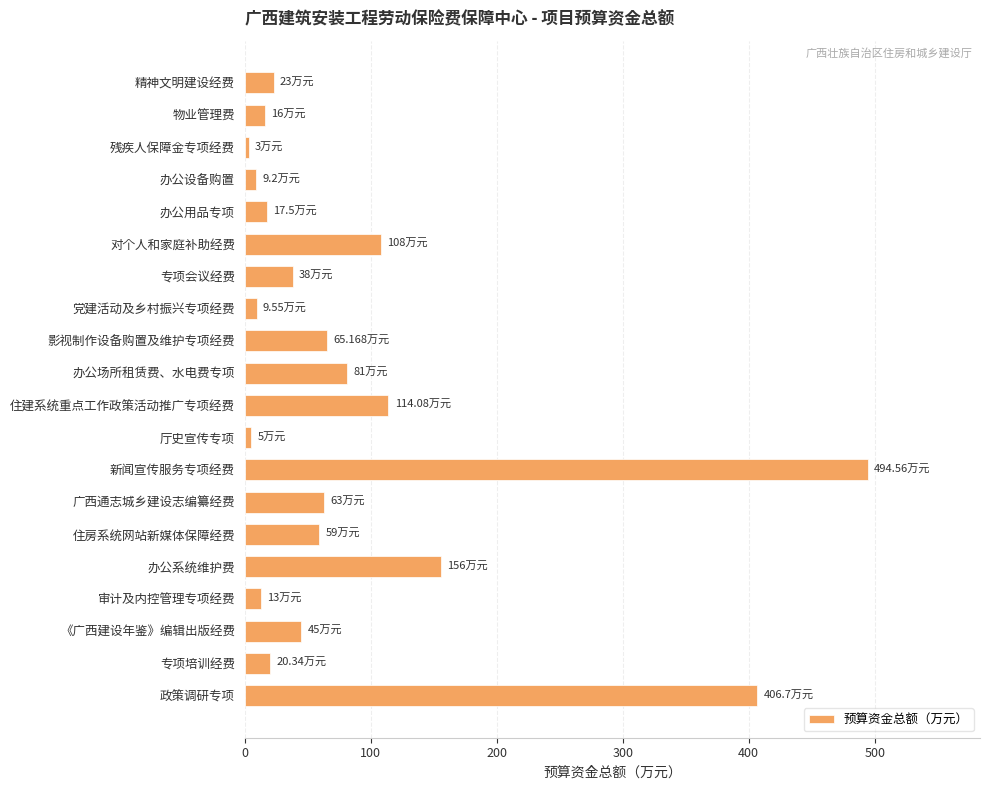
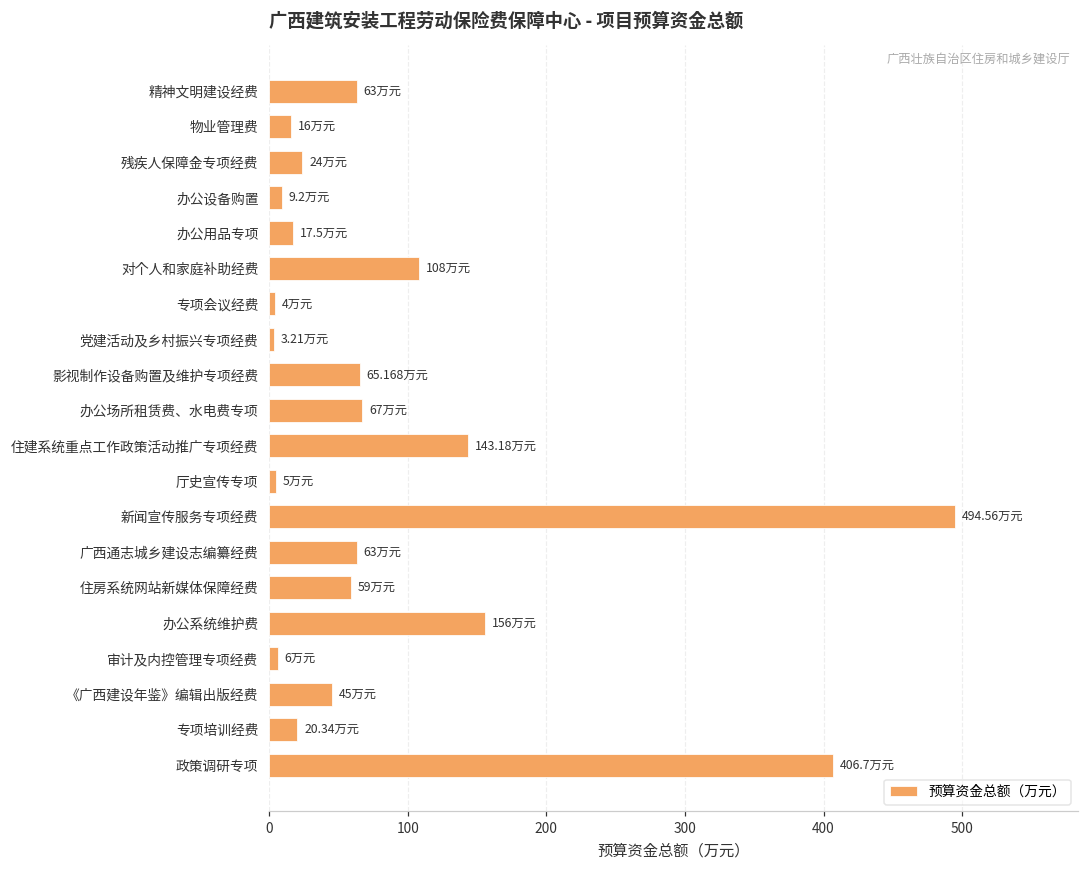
  {
-   "精神文明建设经费": 23,
+   "精神文明建设经费": 63,
    "物业管理费": 16,
-   "残疾人保障金专项经费": 3,
+   "残疾人保障金专项经费": 24,
    "办公设备购置": 9.2,
    "办公用品专项": 17.5,
    "对个人和家庭补助经费": 108,
-   "专项会议经费": 38,
-   "党建活动及乡村振兴专项经费": 9.55,
+   "专项会议经费": 4,
+   "党建活动及乡村振兴专项经费": 3.21,
    "影视制作设备购置及维护专项经费": 65.168,
-   "办公场所租赁费、水电费专项": 81,
-   "住建系统重点工作政策活动推广专项经费": 114.08,
+   "办公场所租赁费、水电费专项": 67,
+   "住建系统重点工作政策活动推广专项经费": 143.18,
    "厅史宣传专项": 5,
    "新闻宣传服务专项经费": 494.56,
    "广西通志城乡建设志编纂经费": 63,
    "住房系统网站新媒体保障经费": 59,
    "办公系统维护费": 156,
-   "审计及内控管理专项经费": 13,
+   "审计及内控管理专项经费": 6,
    "《广西建设年鉴》编辑出版经费": 45,
    "专项培训经费": 20.34,
    "政策调研专项": 406.7
  }
